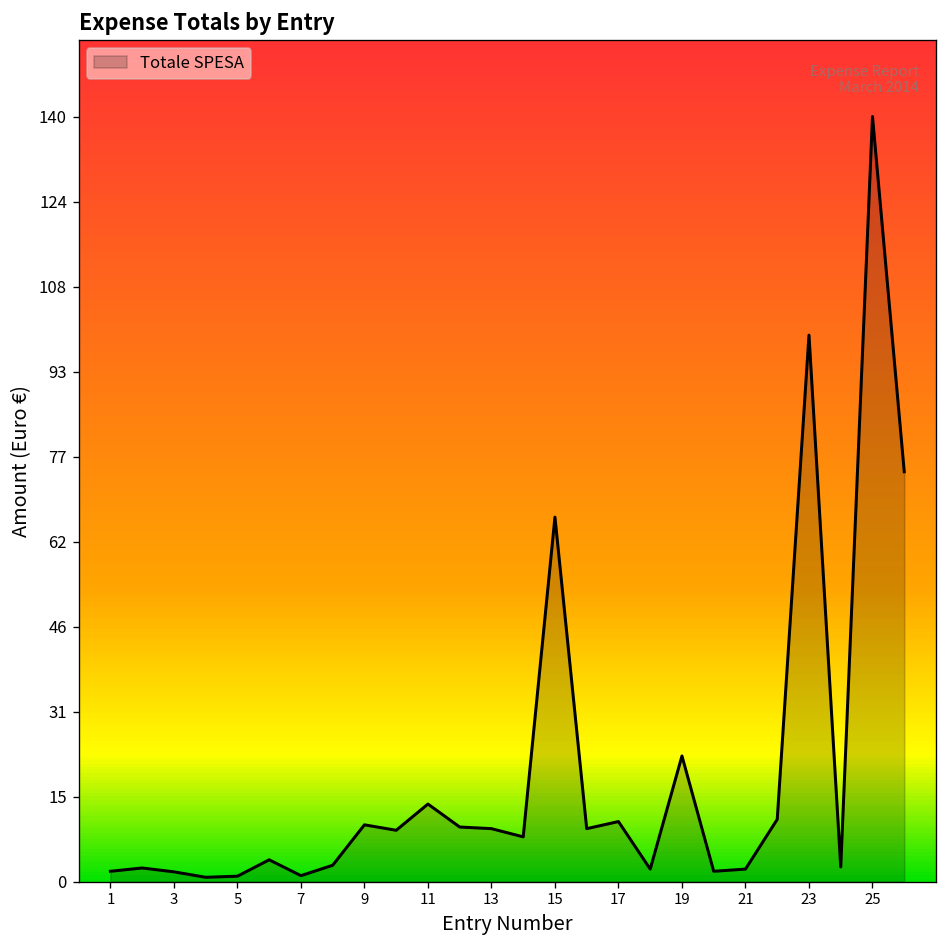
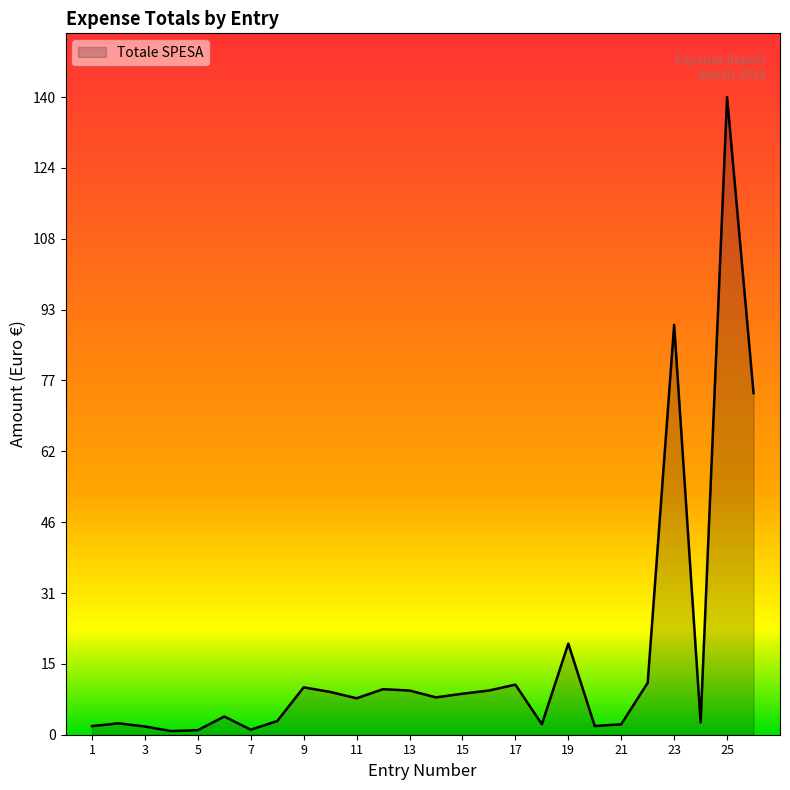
  {
    "1": 2,
    "3": 2,
    "5": 1,
    "7": 1,
    "9": 10,
-   "11": 14,
+   "11": 8,
    "13": 10,
-   "15": 67,
+   "15": 9,
    "17": 11,
-   "19": 23,
+   "19": 20,
    "21": 2,
-   "23": 100
+   "23": 90
  }
